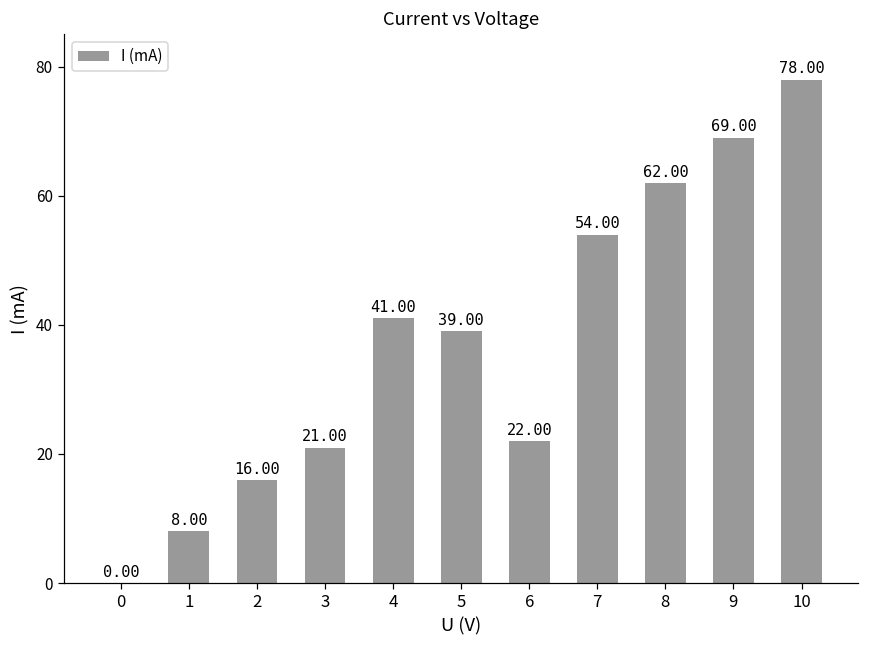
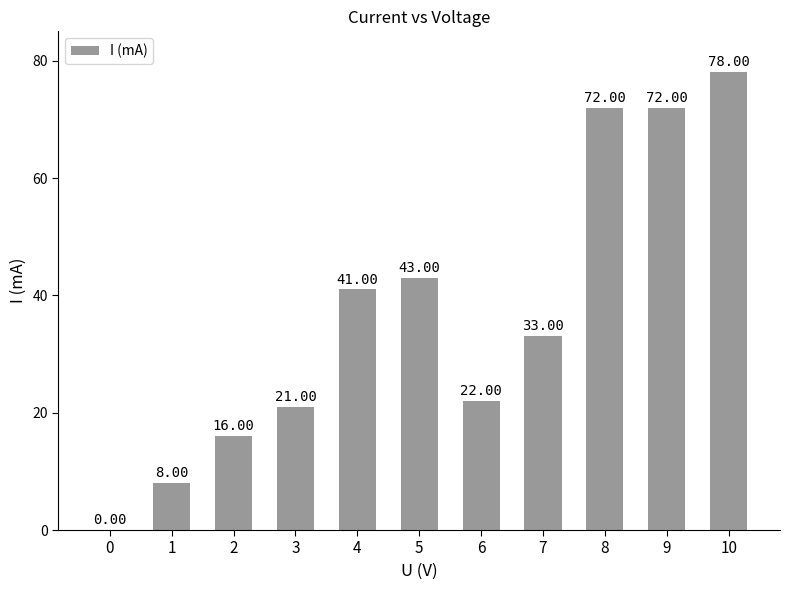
  {
    "0": 0.00,
    "1": 8.00,
    "2": 16.00,
    "3": 21.00,
    "4": 41.00,
-   "5": 39.00,
+   "5": 43.00,
    "6": 22.00,
-   "7": 54.00,
-   "8": 62.00,
-   "9": 69.00,
+   "7": 33.00,
+   "8": 72.00,
+   "9": 72.00,
    "10": 78.00
  }
